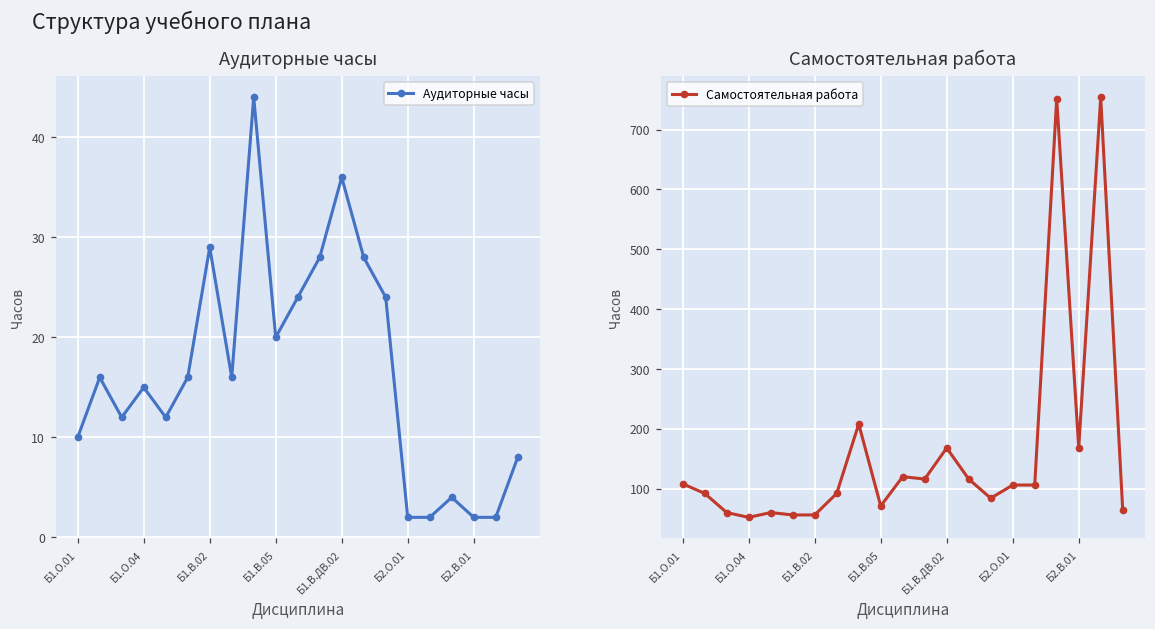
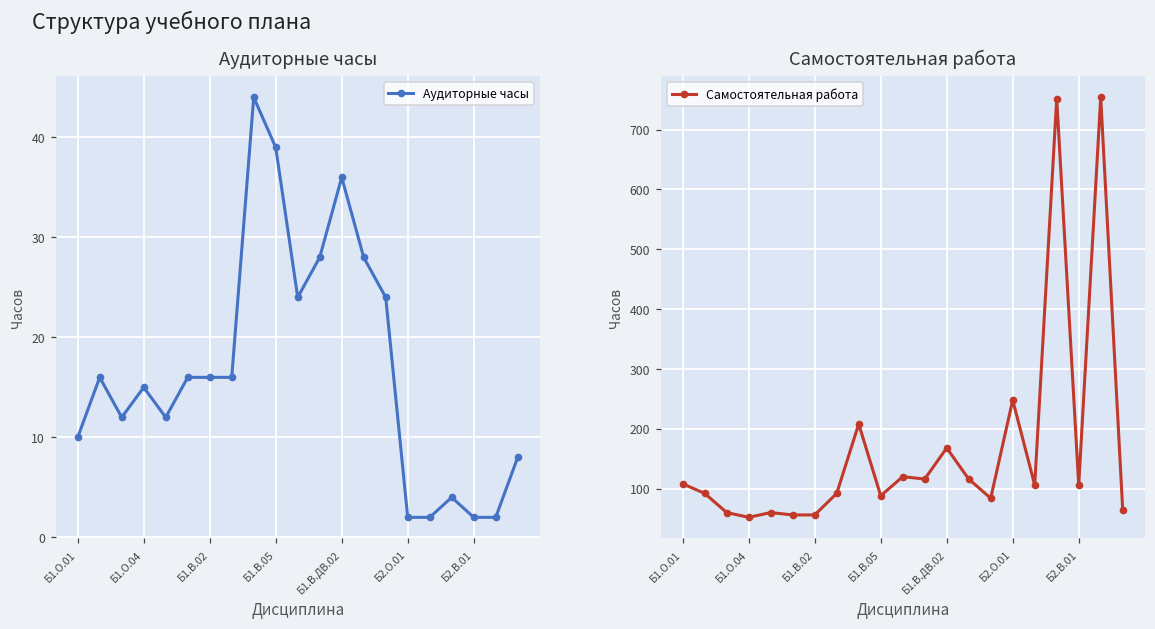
  {
    "Аудиторные часы": {
      "Б1.О.01": 10,
      "Б1.О.04": 15,
-     "Б1.В.02": 29,
-     "Б1.В.05": 20,
+     "Б1.В.02": 16,
+     "Б1.В.05": 39,
      "Б1.В.ДВ.02": 36,
      "Б2.О.01": 2,
      "Б2.В.01": 2
    },
    "Самостоятельная работа": {
      "Б1.О.01": 110,
      "Б1.О.04": 50,
      "Б1.В.02": 60,
-     "Б1.В.05": 70,
+     "Б1.В.05": 90,
      "Б1.В.ДВ.02": 170,
-     "Б2.О.01": 110,
-     "Б2.В.01": 170
+     "Б2.О.01": 250,
+     "Б2.В.01": 110
    }
  }
